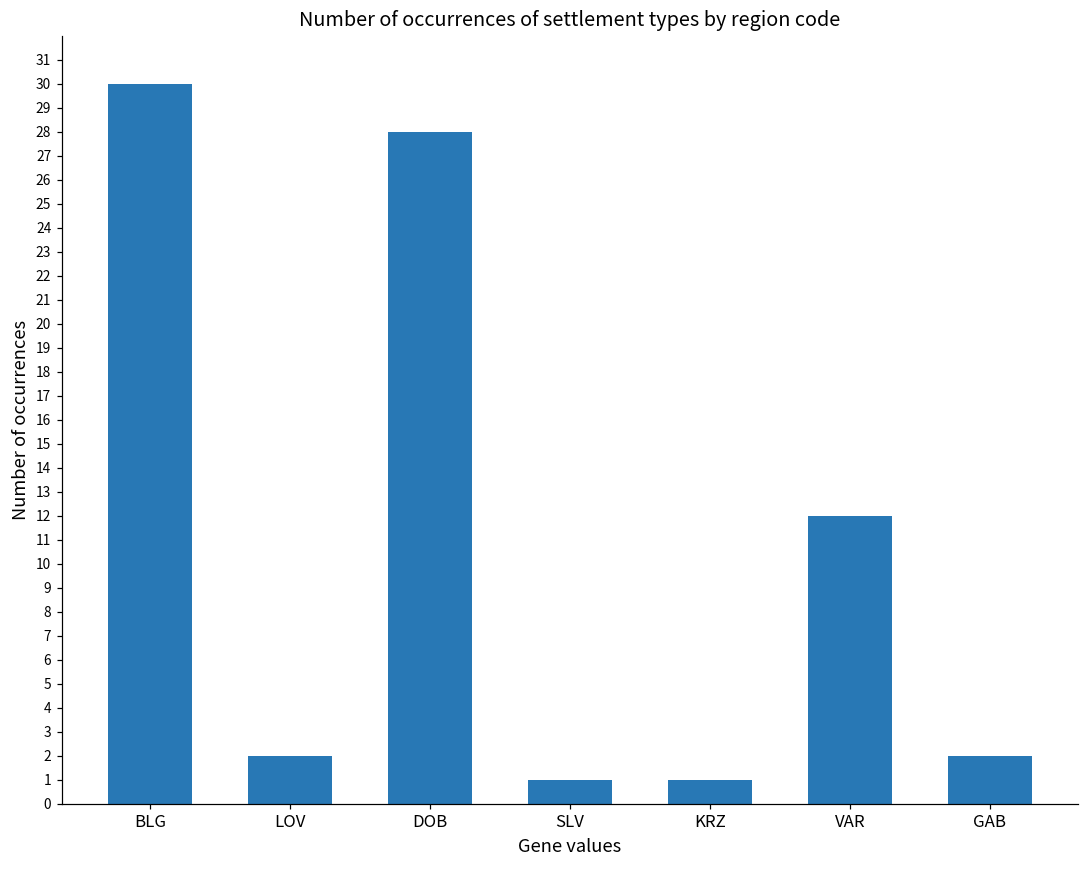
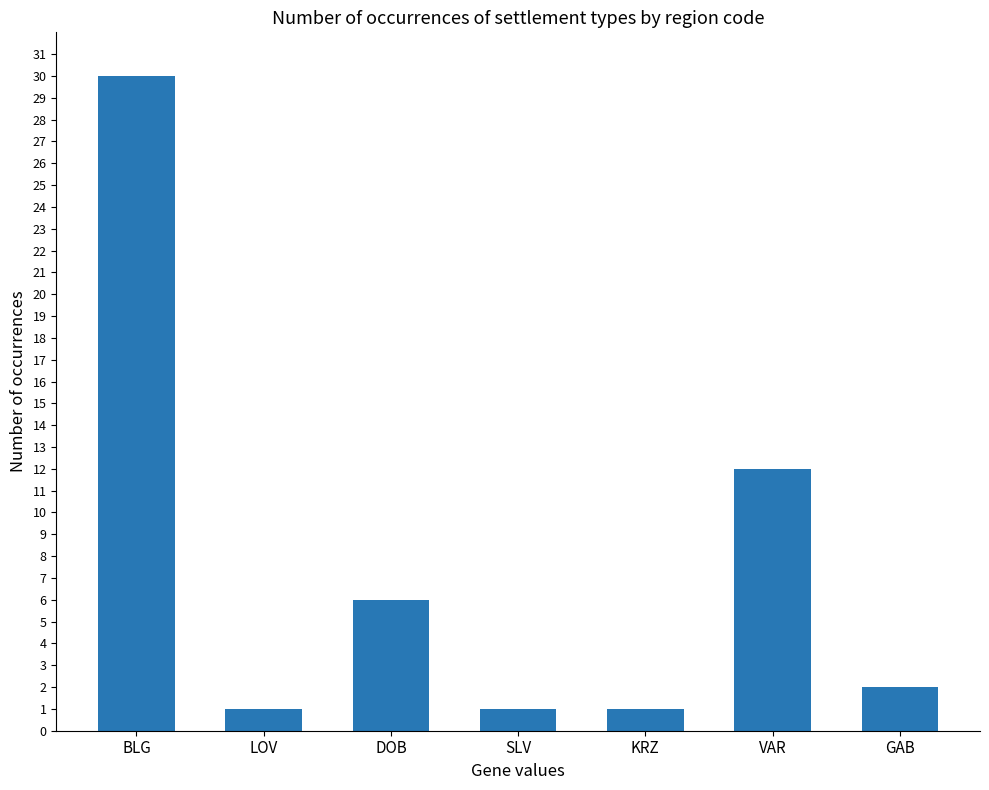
  {
    "BLG": 30,
-   "LOV": 2,
-   "DOB": 28,
+   "LOV": 1,
+   "DOB": 6,
    "SLV": 1,
    "KRZ": 1,
    "VAR": 12,
    "GAB": 2
  }
